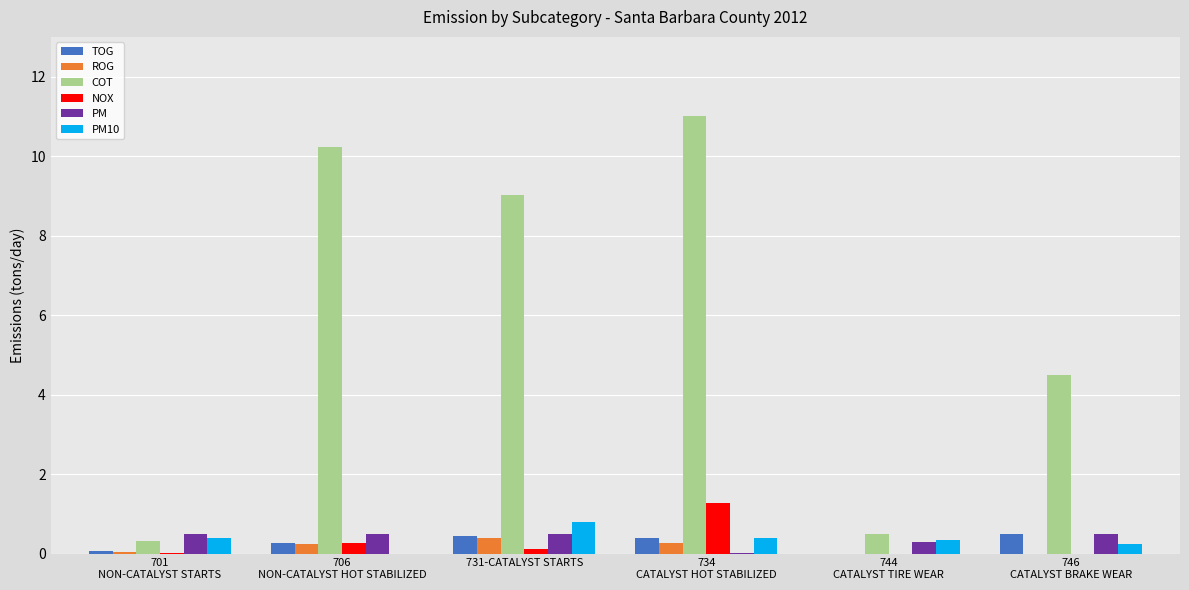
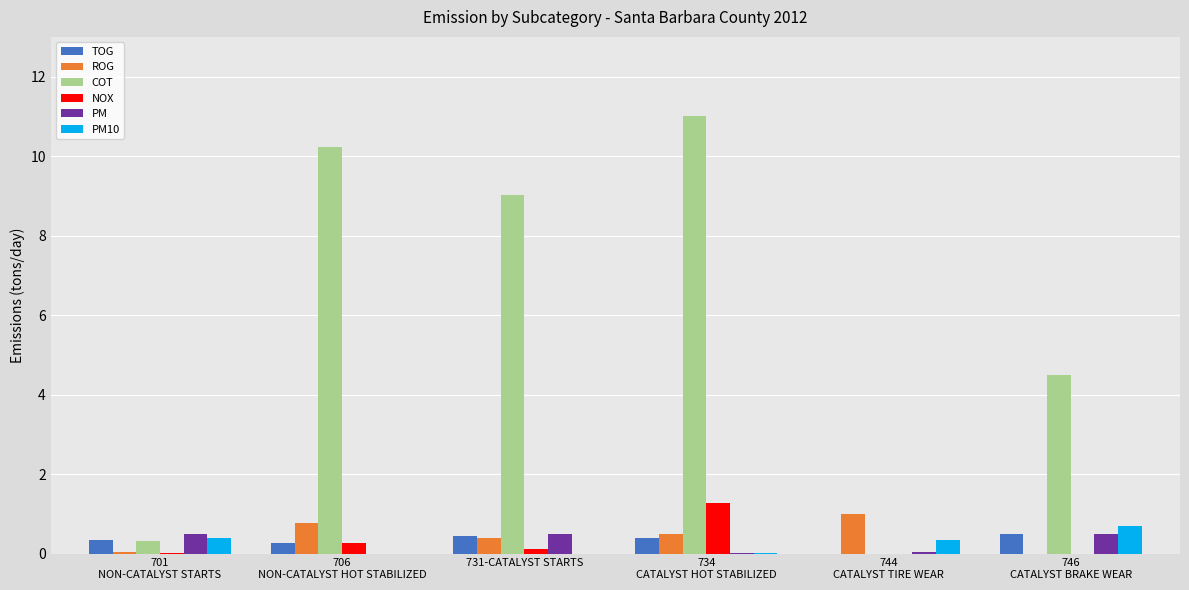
  {
    "TOG": {
-     "701 NON-CATALYST STARTS": 0.1,
+     "701 NON-CATALYST STARTS": 0.4,
      "706 NON-CATALYST HOT STABILIZED": 0.3,
      "731-CATALYST STARTS": 0.4,
      "734 CATALYST HOT STABILIZED": 0.4,
      "744 CATALYST TIRE WEAR": 0.0,
      "746 CATALYST BRAKE WEAR": 0.5
    },
    "ROG": {
-     "706 NON-CATALYST HOT STABILIZED": 0.2,
+     "706 NON-CATALYST HOT STABILIZED": 0.8,
      "731-CATALYST STARTS": 0.4,
-     "734 CATALYST HOT STABILIZED": 0.3,
-     "744 CATALYST TIRE WEAR": 0,
+     "734 CATALYST HOT STABILIZED": 0.5,
+     "744 CATALYST TIRE WEAR": 1,
      "746 CATALYST BRAKE WEAR": 0.0
    },
    "COT": {
      "701 NON-CATALYST STARTS": 0.3,
      "706 NON-CATALYST HOT STABILIZED": 10.2,
      "731-CATALYST STARTS": 9.0,
      "734 CATALYST HOT STABILIZED": 11.0,
-     "744 CATALYST TIRE WEAR": 0.5,
+     "744 CATALYST TIRE WEAR": 0.0,
      "746 CATALYST BRAKE WEAR": 4.5
    },
    "NOX": {
      "706 NON-CATALYST HOT STABILIZED": 0.3,
      "731-CATALYST STARTS": 0.1,
      "734 CATALYST HOT STABILIZED": 1.3,
      "744 CATALYST TIRE WEAR": 0.0,
      "746 CATALYST BRAKE WEAR": 0.0
    },
    "PM": {
      "701 NON-CATALYST STARTS": 0.5,
-     "706 NON-CATALYST HOT STABILIZED": 0.5,
+     "706 NON-CATALYST HOT STABILIZED": 0.0,
      "731-CATALYST STARTS": 0.5,
-     "744 CATALYST TIRE WEAR": 0.3,
+     "744 CATALYST TIRE WEAR": 0.1,
      "746 CATALYST BRAKE WEAR": 0.5
    },
    "PM10": {
      "701 NON-CATALYST STARTS": 0.4,
      "706 NON-CATALYST HOT STABILIZED": 0.0,
-     "731-CATALYST STARTS": 0.8,
-     "734 CATALYST HOT STABILIZED": 0.4,
+     "731-CATALYST STARTS": 0.0,
+     "734 CATALYST HOT STABILIZED": 0.0,
      "744 CATALYST TIRE WEAR": 0.3,
-     "746 CATALYST BRAKE WEAR": 0.3
+     "746 CATALYST BRAKE WEAR": 0.7
    }
  }
